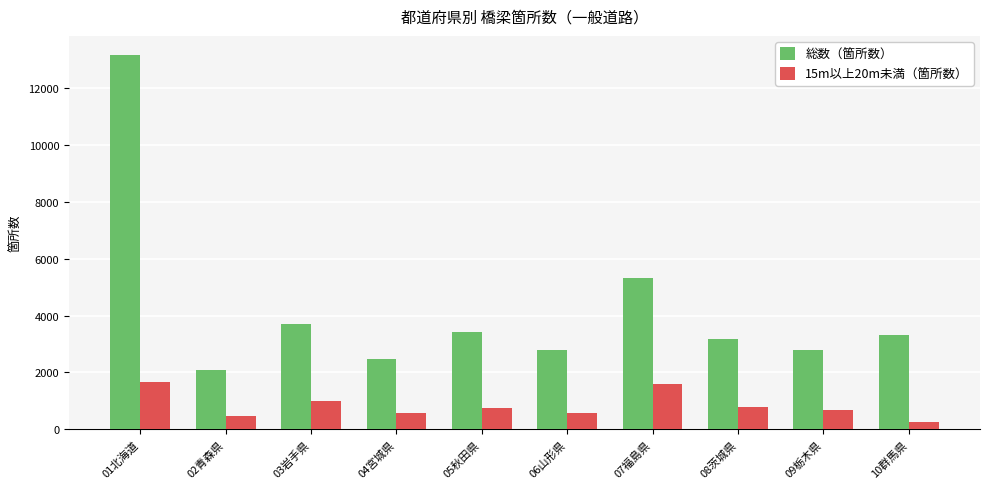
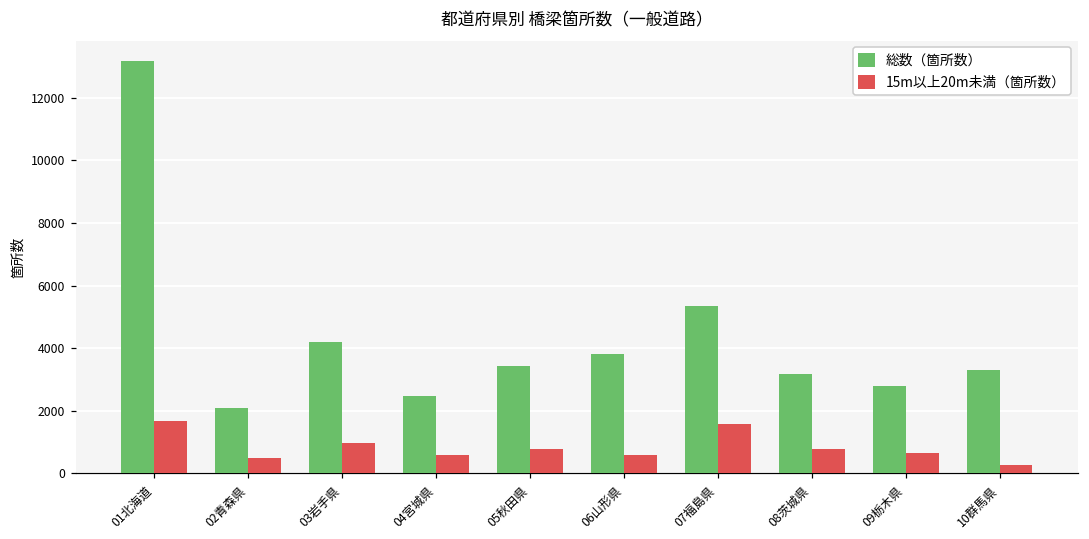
  {
    "総数（箇所数）": {
      "01北海道": 13200,
      "02青森県": 2100,
-     "03岩手県": 3700,
+     "03岩手県": 4200,
      "04宮城県": 2500,
      "05秋田県": 3400,
-     "06山形県": 2800,
+     "06山形県": 3800,
      "07福島県": 5300,
      "08茨城県": 3200,
      "09栃木県": 2800,
      "10群馬県": 3300
    },
    "15m以上20m未満（箇所数）": {
      "01北海道": 1700,
      "02青森県": 500,
      "03岩手県": 1000,
      "04宮城県": 600,
      "05秋田県": 800,
      "06山形県": 600,
      "07福島県": 1600,
      "08茨城県": 800,
      "09栃木県": 700,
      "10群馬県": 300
    }
  }
